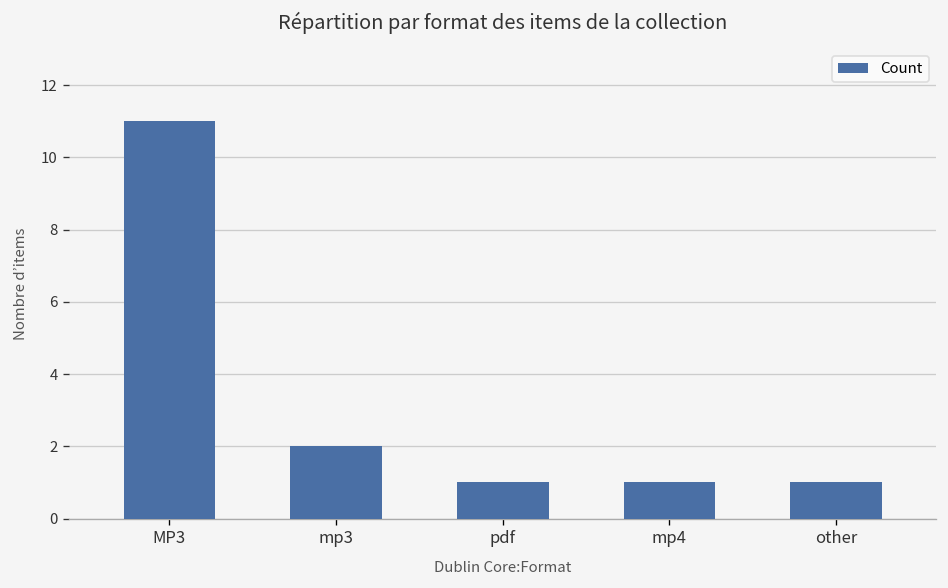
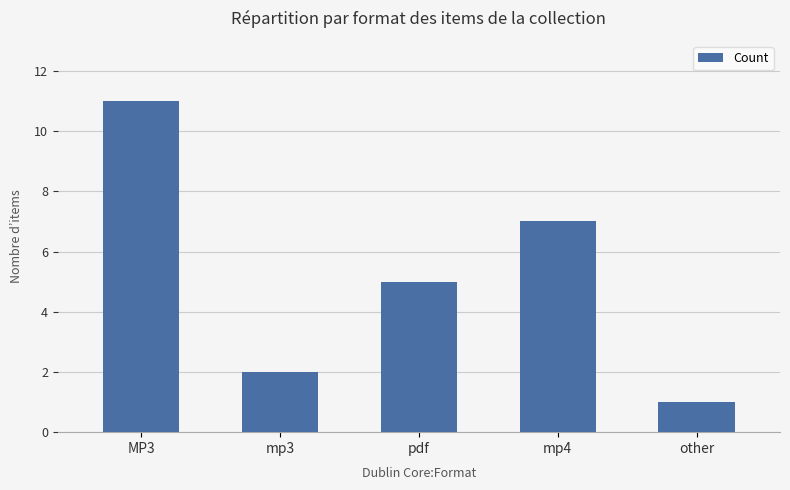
  {
    "MP3": 11,
    "mp3": 2,
-   "pdf": 1,
-   "mp4": 1,
+   "pdf": 5,
+   "mp4": 7,
    "other": 1
  }
